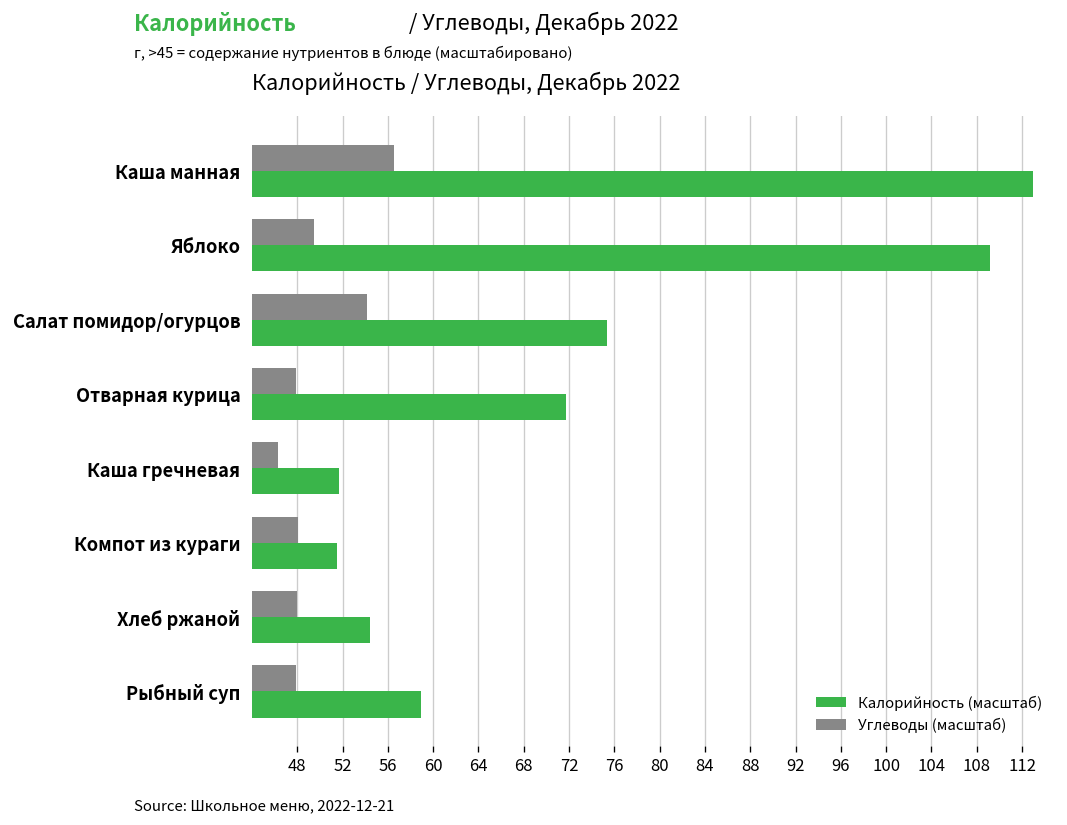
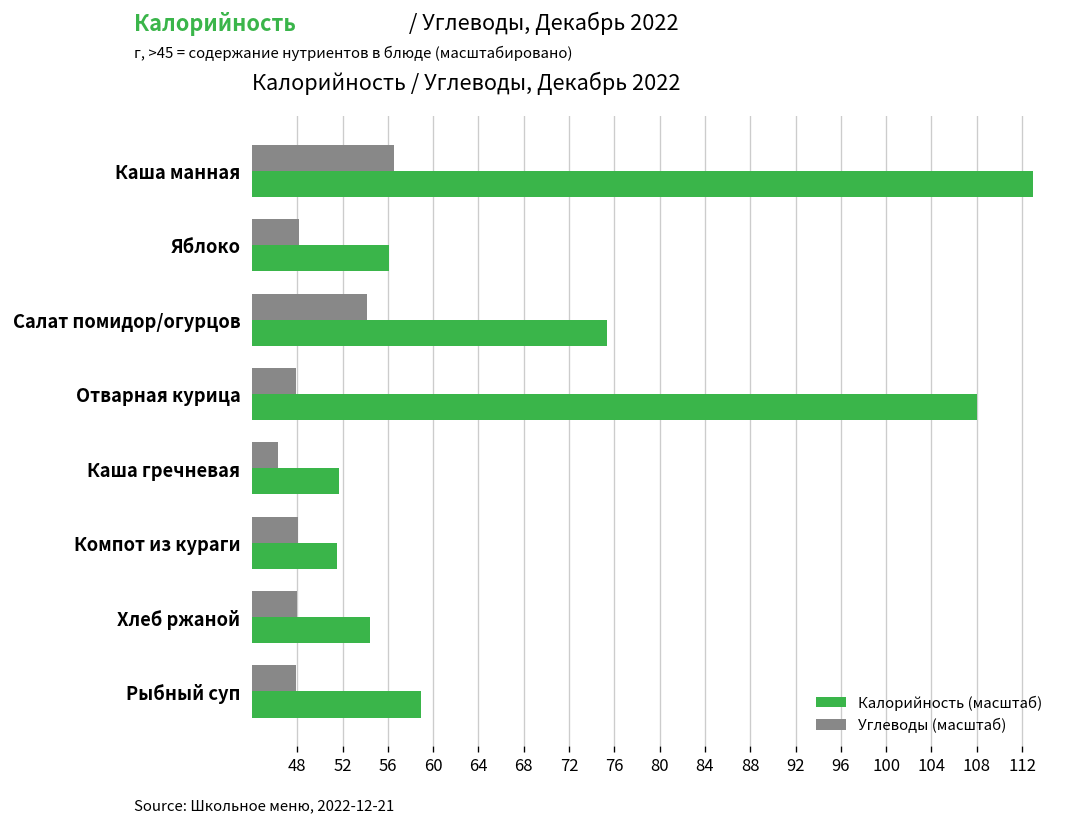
  {
    "Калорийность (масштаб)": {
      "Каша манная": 113,
-     "Яблоко": 109,
+     "Яблоко": 56,
      "Салат помидор/огурцов": 75,
-     "Отварная курица": 72,
+     "Отварная курица": 108,
      "Каша гречневая": 52,
      "Компот из кураги": 52,
      "Хлеб ржаной": 54,
      "Рыбный суп": 59
    },
    "Углеводы (масштаб)": {
      "Каша манная": 57,
-     "Яблоко": 49,
+     "Яблоко": 48,
      "Салат помидор/огурцов": 54,
      "Отварная курица": 48,
      "Каша гречневая": 46,
      "Компот из кураги": 48,
      "Хлеб ржаной": 48,
      "Рыбный суп": 48
    }
  }
